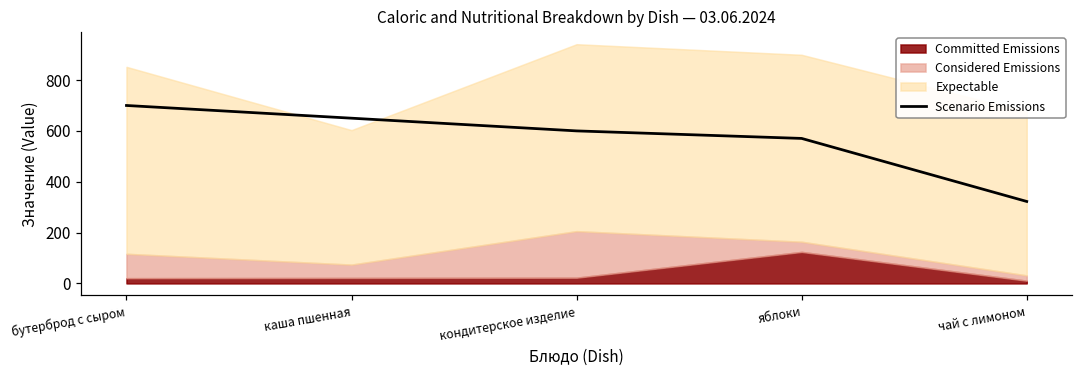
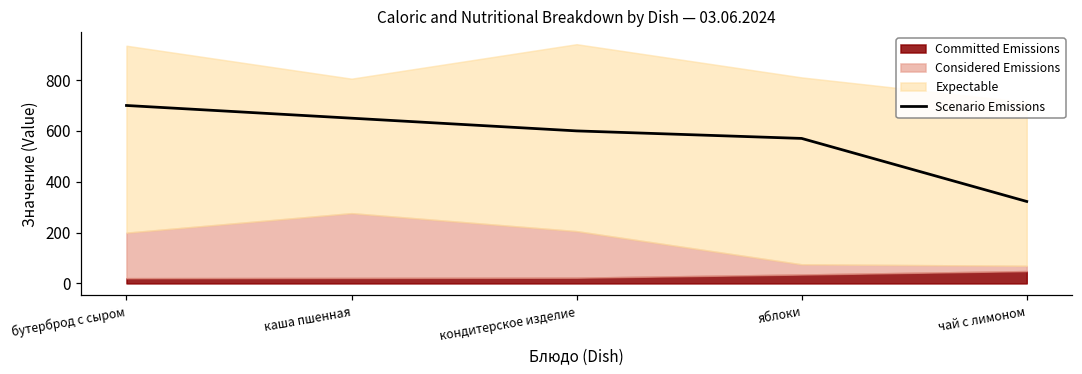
  {
    "Scenario Emissions": {
      "бутерброд с сыром": 700,
      "каша пшенная": 650,
      "кондитерское изделие": 600,
      "яблоки": 570,
      "чай с лимоном": 320
    },
    "Committed Emissions": {
      "бутерброд с сыром": 20,
      "каша пшенная": 20,
      "кондитерское изделие": 20,
-     "яблоки": 120,
-     "чай с лимоном": 10
+     "яблоки": 40,
+     "чай с лимоном": 50
    },
    "Considered Emissions": {
-     "бутерброд с сыром": 100,
-     "каша пшенная": 50,
+     "бутерброд с сыром": 180,
+     "каша пшенная": 250,
      "кондитерское изделие": 180,
      "яблоки": 40,
      "чай с лимоном": 20
    },
    "Expectable": {
      "бутерброд с сыром": 740,
      "каша пшенная": 530,
      "кондитерское изделие": 740,
      "яблоки": 740
    }
  }
